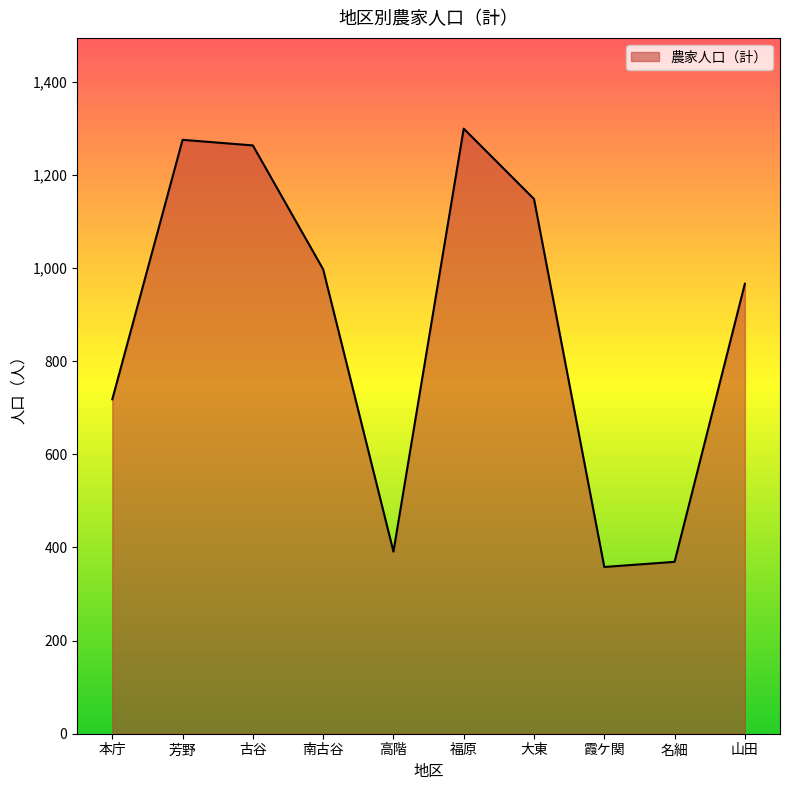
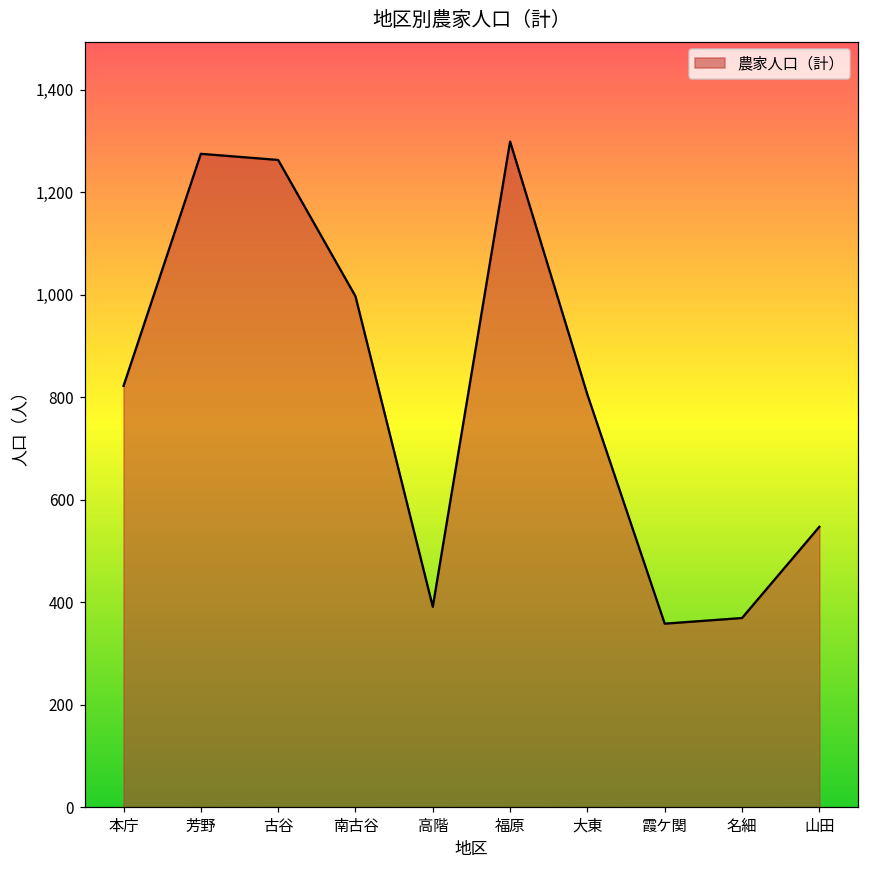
  {
-   "本庁": "720",
+   "本庁": "820",
    "芳野": "1,280",
    "古谷": "1,260",
    "南古谷": "1,000",
    "高階": "390",
    "福原": "1,300",
-   "大東": "1,150",
+   "大東": "810",
    "霞ケ関": "360",
    "名細": "370",
-   "山田": "970"
+   "山田": "550"
  }
